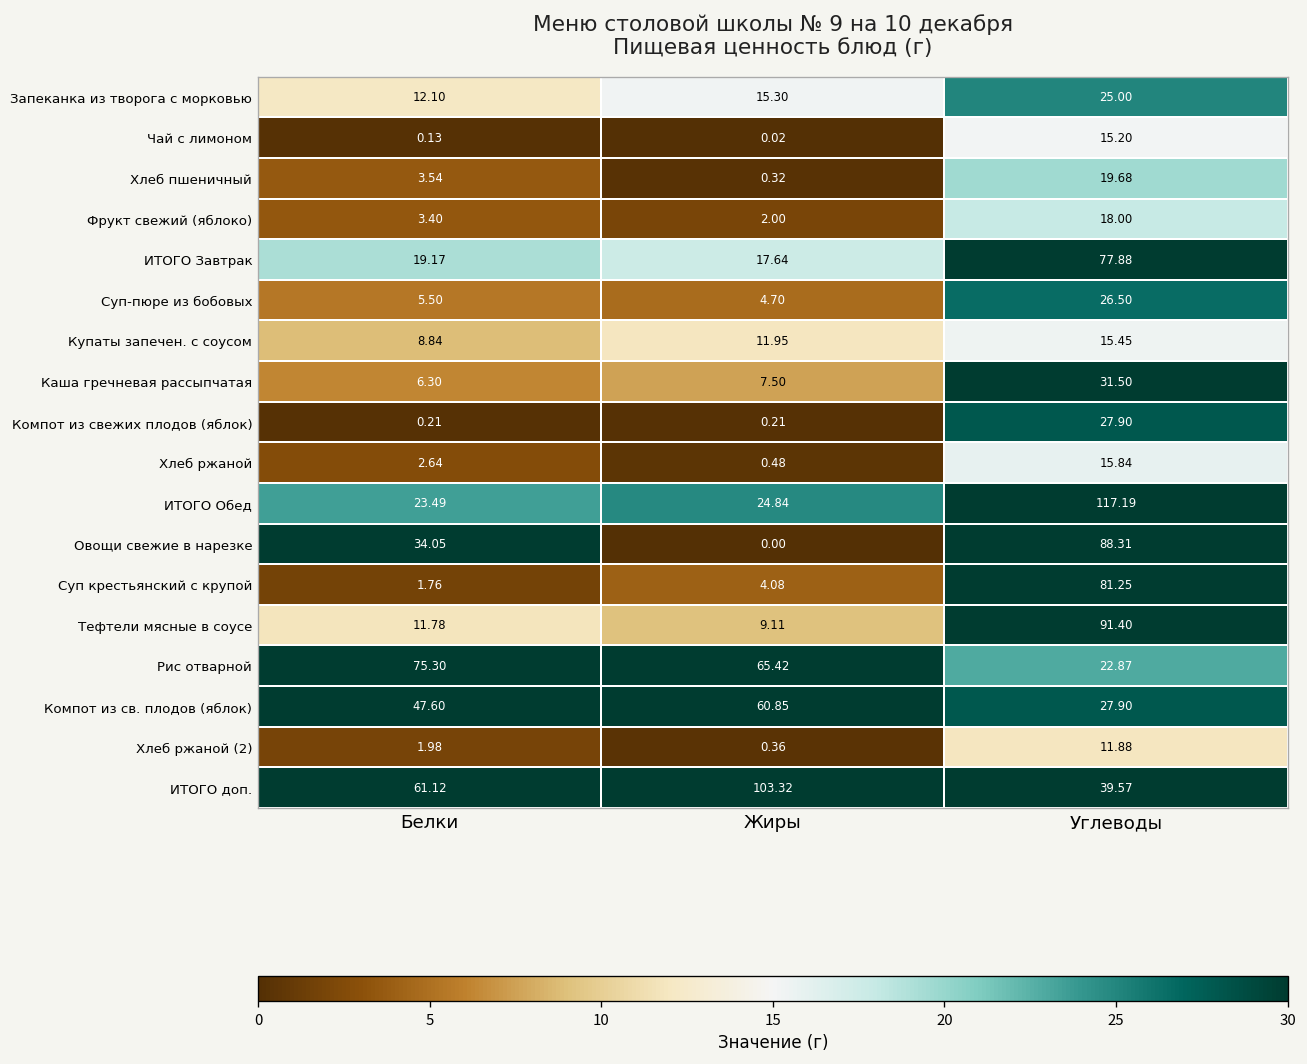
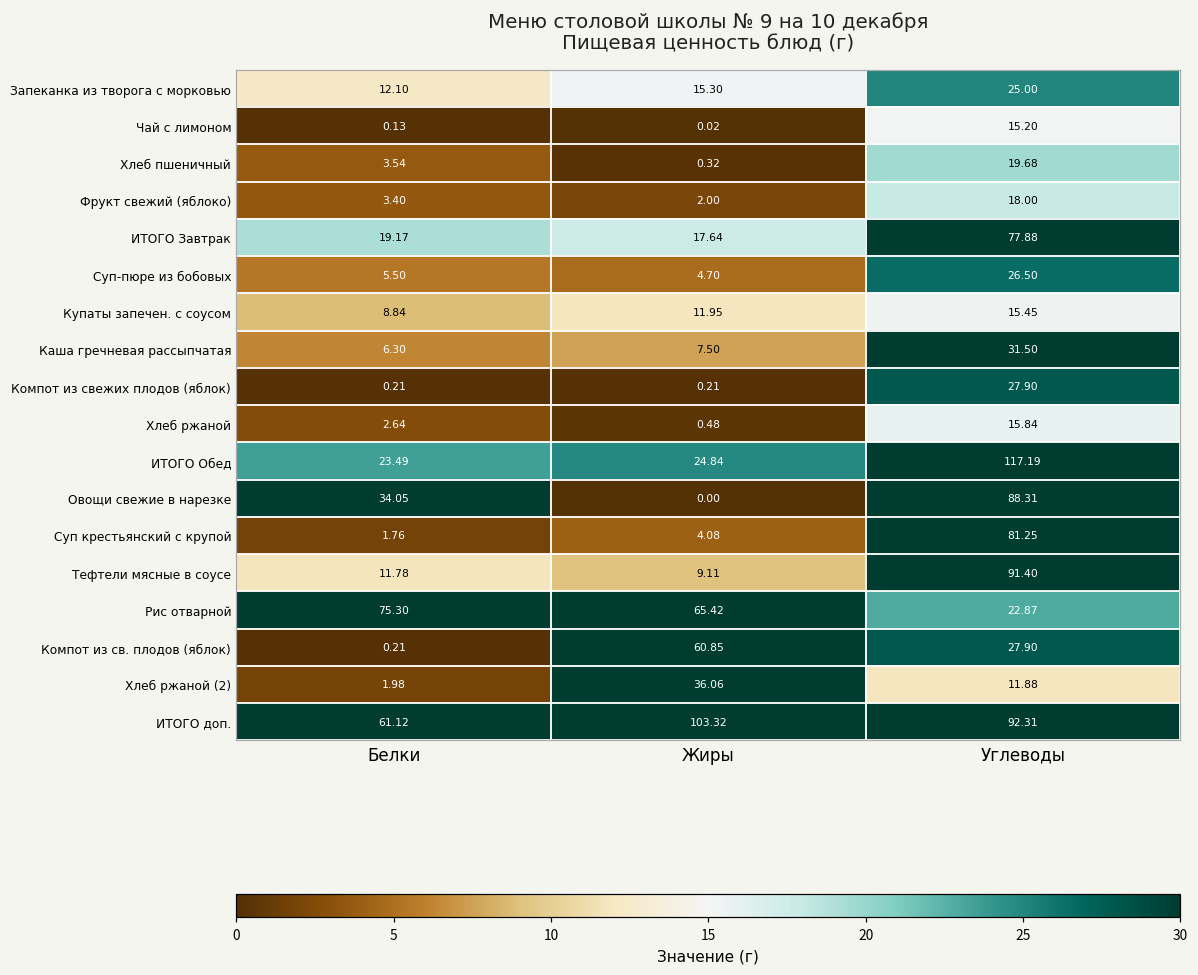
  {
    "Запеканка из творога с морковью": {
      "Белки": 12.10,
      "Жиры": 15.30,
      "Углеводы": 25.00
    },
    "Чай с лимоном": {
      "Белки": 0.13,
      "Жиры": 0.02,
      "Углеводы": 15.20
    },
    "Хлеб пшеничный": {
      "Белки": 3.54,
      "Жиры": 0.32,
      "Углеводы": 19.68
    },
    "Фрукт свежий (яблоко)": {
      "Белки": 3.40,
      "Жиры": 2.00,
      "Углеводы": 18.00
    },
    "ИТОГО Завтрак": {
      "Белки": 19.17,
      "Жиры": 17.64,
      "Углеводы": 77.88
    },
    "Суп-пюре из бобовых": {
      "Белки": 5.50,
      "Жиры": 4.70,
      "Углеводы": 26.50
    },
    "Купаты запечен. с соусом": {
      "Белки": 8.84,
      "Жиры": 11.95,
      "Углеводы": 15.45
    },
    "Каша гречневая рассыпчатая": {
      "Белки": 6.30,
      "Жиры": 7.50,
      "Углеводы": 31.50
    },
    "Компот из свежих плодов (яблок)": {
      "Белки": 0.21,
      "Жиры": 0.21,
      "Углеводы": 27.90
    },
    "Хлеб ржаной": {
      "Белки": 2.64,
      "Жиры": 0.48,
      "Углеводы": 15.84
    },
    "ИТОГО Обед": {
      "Белки": 23.49,
      "Жиры": 24.84,
      "Углеводы": 117.19
    },
    "Овощи свежие в нарезке": {
      "Белки": 34.05,
      "Жиры": 0.00,
      "Углеводы": 88.31
    },
    "Суп крестьянский с крупой": {
      "Белки": 1.76,
      "Жиры": 4.08,
      "Углеводы": 81.25
    },
    "Тефтели мясные в соусе": {
      "Белки": 11.78,
      "Жиры": 9.11,
      "Углеводы": 91.40
    },
    "Рис отварной": {
      "Белки": 75.30,
      "Жиры": 65.42,
      "Углеводы": 22.87
    },
    "Компот из св. плодов (яблок)": {
-     "Белки": 47.60,
+     "Белки": 0.21,
      "Жиры": 60.85,
      "Углеводы": 27.90
    },
    "Хлеб ржаной (2)": {
      "Белки": 1.98,
-     "Жиры": 0.36,
+     "Жиры": 36.06,
      "Углеводы": 11.88
    },
    "ИТОГО доп.": {
      "Белки": 61.12,
      "Жиры": 103.32,
-     "Углеводы": 39.57
+     "Углеводы": 92.31
    }
  }
